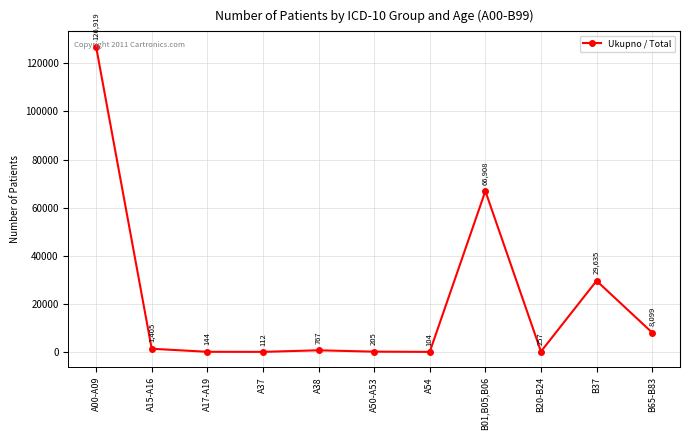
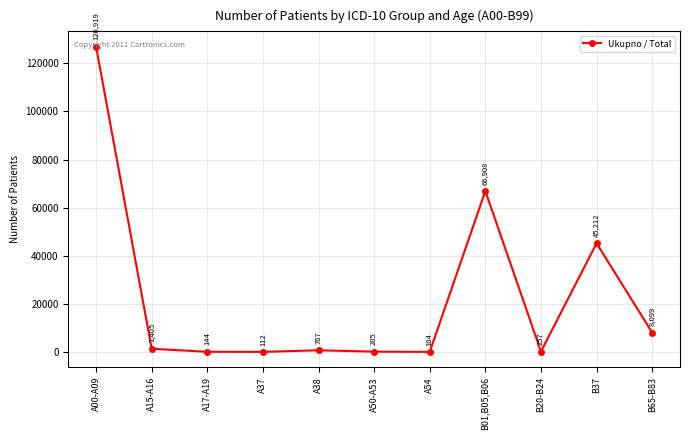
  {
    "A00-A09": "126,919",
    "A15-A16": "1,405",
    "A17-A19": "144",
    "A37": "112",
    "A38": "767",
    "A50-A53": "205",
    "A54": "104",
    "B01,B05,B06": "66,908",
    "B20-B24": "257",
-   "B37": "29,635",
+   "B37": "45,212",
    "B65-B83": "8,099"
  }
